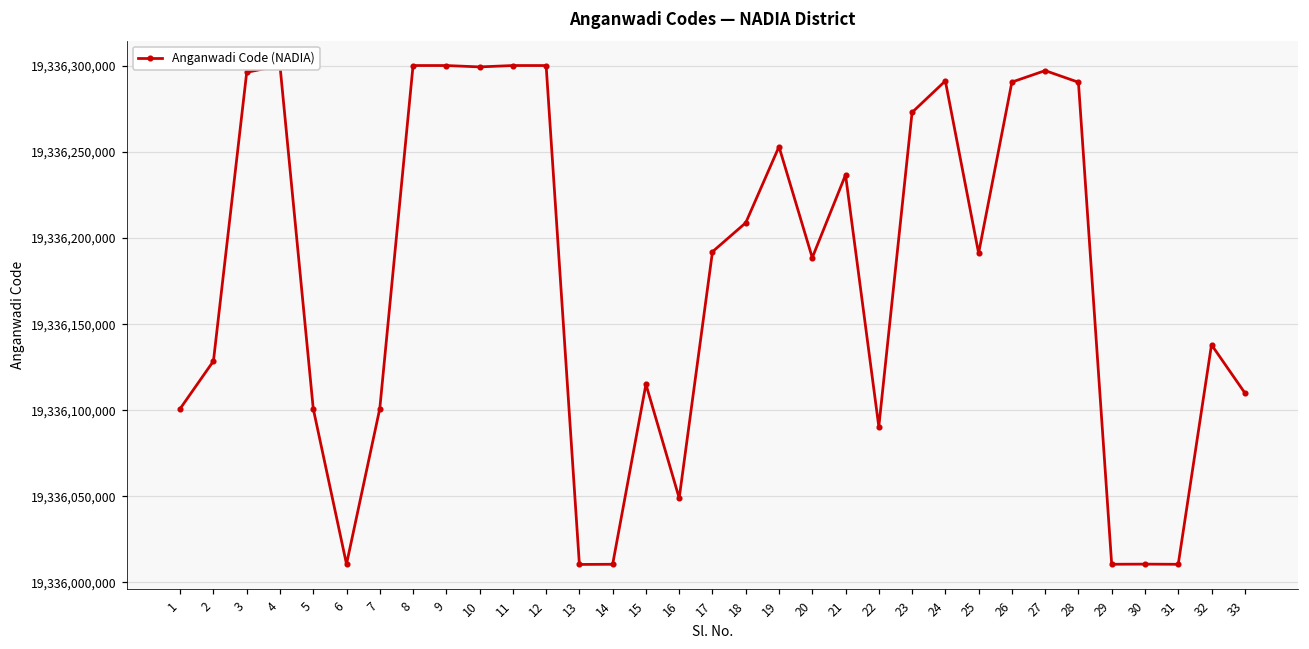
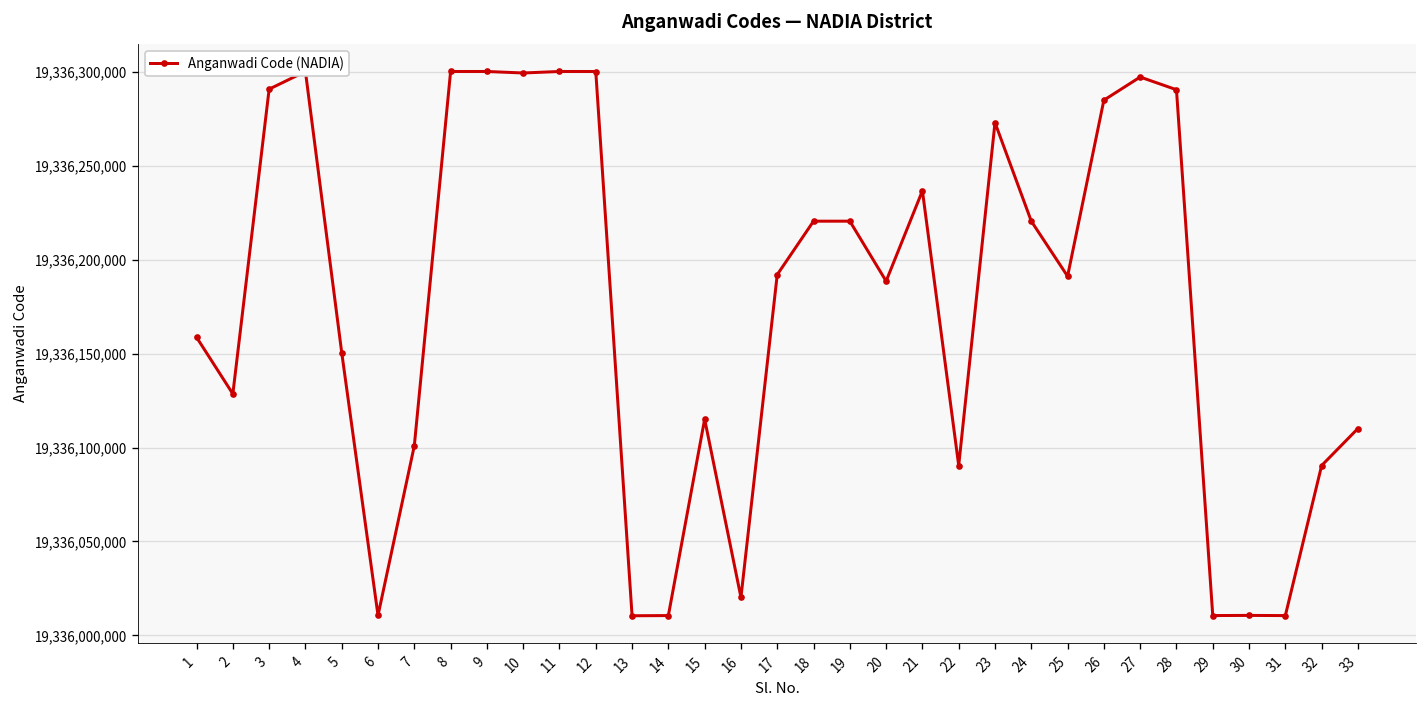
  {
-   "1": "19,336,101,000",
+   "1": "19,336,159,000",
    "2": "19,336,129,000",
-   "3": "19,336,296,000",
-   "5": "19,336,101,000",
+   "3": "19,336,291,000",
+   "5": "19,336,151,000",
    "6": "19,336,011,000",
    "7": "19,336,101,000",
    "8": "19,336,300,000",
    "9": "19,336,300,000",
    "10": "19,336,299,000",
    "11": "19,336,300,000",
    "12": "19,336,300,000",
    "13": "19,336,010,000",
    "14": "19,336,011,000",
    "15": "19,336,115,000",
-   "16": "19,336,049,000",
+   "16": "19,336,020,000",
    "17": "19,336,192,000",
-   "18": "19,336,209,000",
-   "19": "19,336,253,000",
+   "18": "19,336,221,000",
+   "19": "19,336,221,000",
    "20": "19,336,189,000",
    "21": "19,336,237,000",
    "22": "19,336,090,000",
    "23": "19,336,273,000",
-   "24": "19,336,291,000",
+   "24": "19,336,221,000",
    "25": "19,336,191,000",
-   "26": "19,336,291,000",
+   "26": "19,336,285,000",
    "27": "19,336,297,000",
    "28": "19,336,291,000",
    "29": "19,336,011,000",
    "30": "19,336,011,000",
    "31": "19,336,011,000",
-   "32": "19,336,138,000",
+   "32": "19,336,090,000",
    "33": "19,336,110,000"
  }
